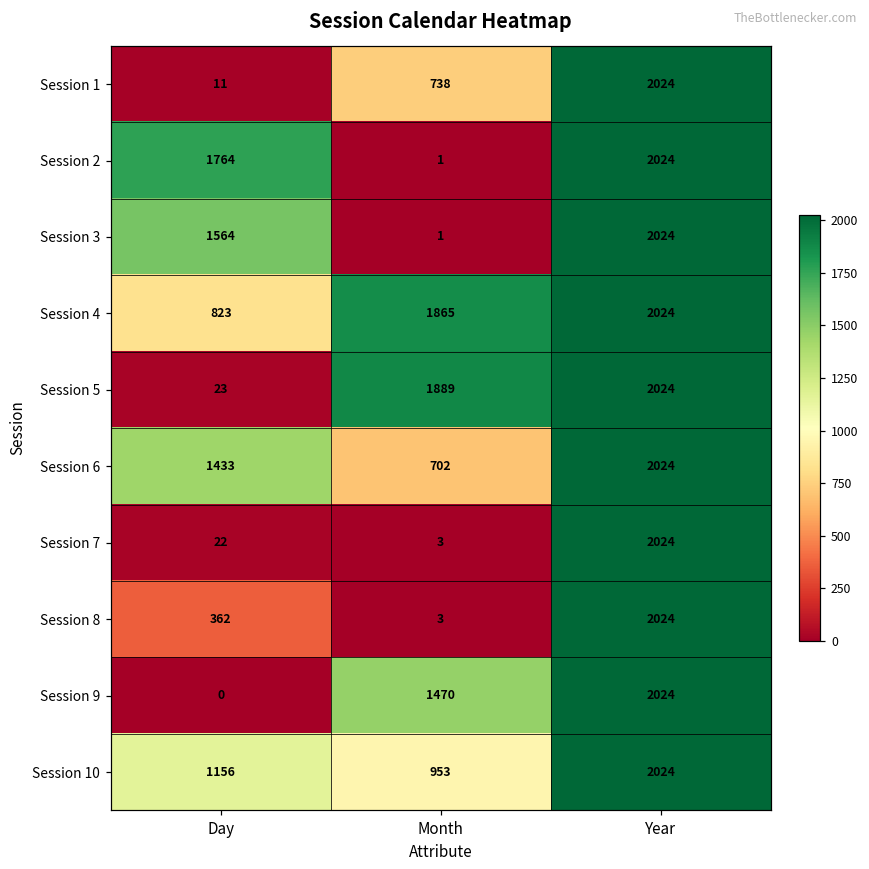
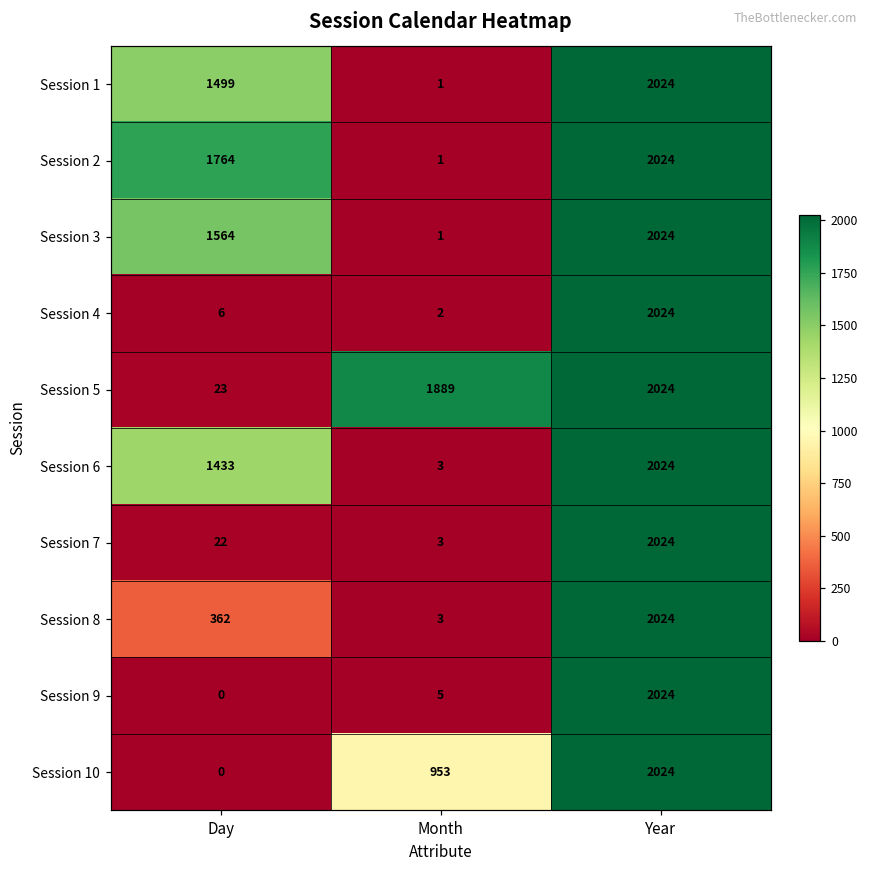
  {
    "Session 1": {
-     "Day": 11,
-     "Month": 738,
+     "Day": 1499,
+     "Month": 1,
      "Year": 2024
    },
    "Session 2": {
      "Day": 1764,
      "Month": 1,
      "Year": 2024
    },
    "Session 3": {
      "Day": 1564,
      "Month": 1,
      "Year": 2024
    },
    "Session 4": {
-     "Day": 823,
-     "Month": 1865,
+     "Day": 6,
+     "Month": 2,
      "Year": 2024
    },
    "Session 5": {
      "Day": 23,
      "Month": 1889,
      "Year": 2024
    },
    "Session 6": {
      "Day": 1433,
-     "Month": 702,
+     "Month": 3,
      "Year": 2024
    },
    "Session 7": {
      "Day": 22,
      "Month": 3,
      "Year": 2024
    },
    "Session 8": {
      "Day": 362,
      "Month": 3,
      "Year": 2024
    },
    "Session 9": {
      "Day": 0,
-     "Month": 1470,
+     "Month": 5,
      "Year": 2024
    },
    "Session 10": {
-     "Day": 1156,
+     "Day": 0,
      "Month": 953,
      "Year": 2024
    }
  }
